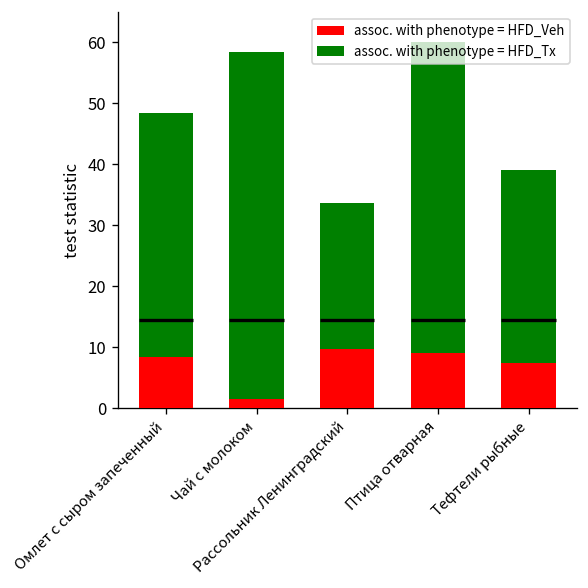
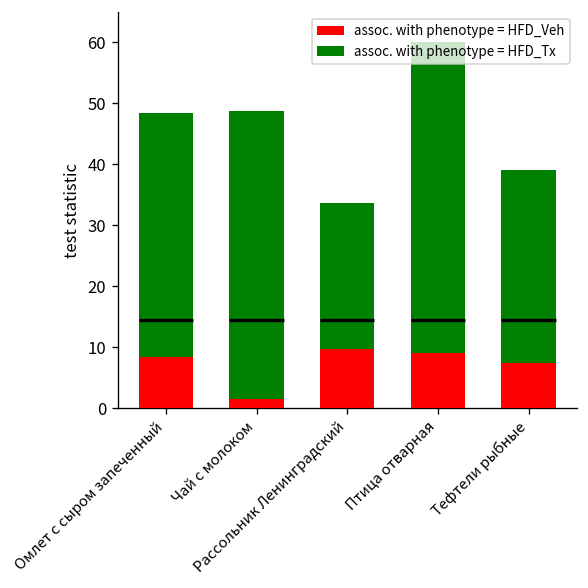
  {
    "assoc. with phenotype = HFD_Tx": {
      "Омлет с сыром запеченный": 48,
-     "Чай с молоком": 58,
+     "Чай с молоком": 49,
      "Рассольник Ленинградский": 34,
      "Тефтели рыбные": 39
    }
  }
